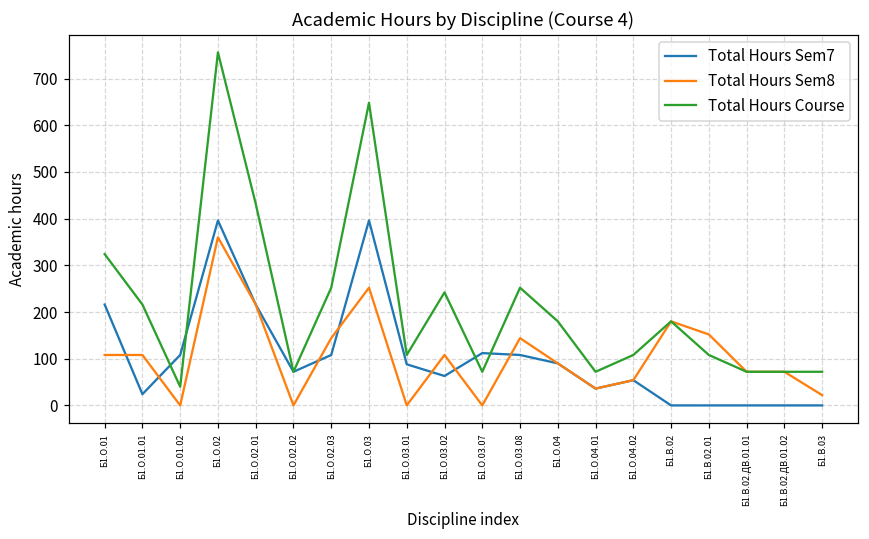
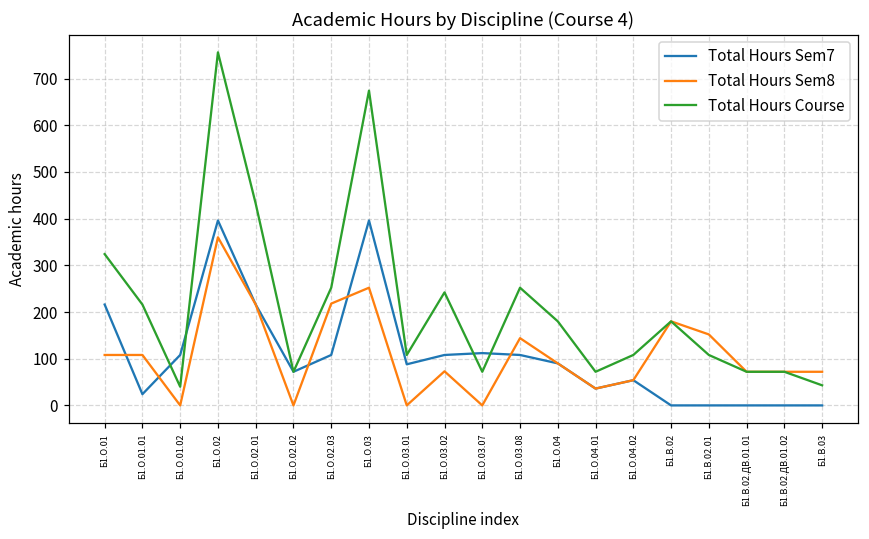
  {
    "Total Hours Sem7": {
      "Б1.О.01": 220,
      "Б1.О.01.01": 20,
      "Б1.О.01.02": 110,
      "Б1.О.02": 400,
      "Б1.О.02.03": 110,
      "Б1.О.03": 400,
      "Б1.О.03.01": 90,
-     "Б1.О.03.02": 60,
+     "Б1.О.03.02": 110,
      "Б1.О.03.07": 110,
      "Б1.О.03.08": 110,
      "Б1.В.02": 0,
      "Б1.В.02.01": 0,
      "Б1.В.02.ДВ.01.01": 0,
      "Б1.В.02.ДВ.01.02": 0,
      "Б1.В.03": 0
    },
    "Total Hours Sem8": {
      "Б1.О.01": 110,
      "Б1.О.01.01": 110,
      "Б1.О.01.02": 0,
      "Б1.О.02": 360,
      "Б1.О.02.02": 0,
-     "Б1.О.02.03": 140,
+     "Б1.О.02.03": 220,
      "Б1.О.03": 250,
      "Б1.О.03.01": 0,
-     "Б1.О.03.02": 110,
+     "Б1.О.03.02": 70,
      "Б1.О.03.07": 0,
      "Б1.О.03.08": 140,
      "Б1.В.02.01": 150,
-     "Б1.В.03": 20
+     "Б1.В.03": 70
    },
    "Total Hours Course": {
      "Б1.О.01": 320,
      "Б1.О.01.01": 220,
      "Б1.О.01.02": 40,
      "Б1.О.02": 760,
      "Б1.О.02.01": 430,
      "Б1.О.02.03": 250,
-     "Б1.О.03": 650,
+     "Б1.О.03": 670,
      "Б1.О.03.01": 110,
      "Б1.О.03.02": 240,
      "Б1.О.03.07": 70,
      "Б1.О.03.08": 250,
      "Б1.О.04": 180,
      "Б1.О.04.01": 70,
      "Б1.О.04.02": 110,
      "Б1.В.02.01": 110,
-     "Б1.В.03": 70
+     "Б1.В.03": 40
    }
  }
